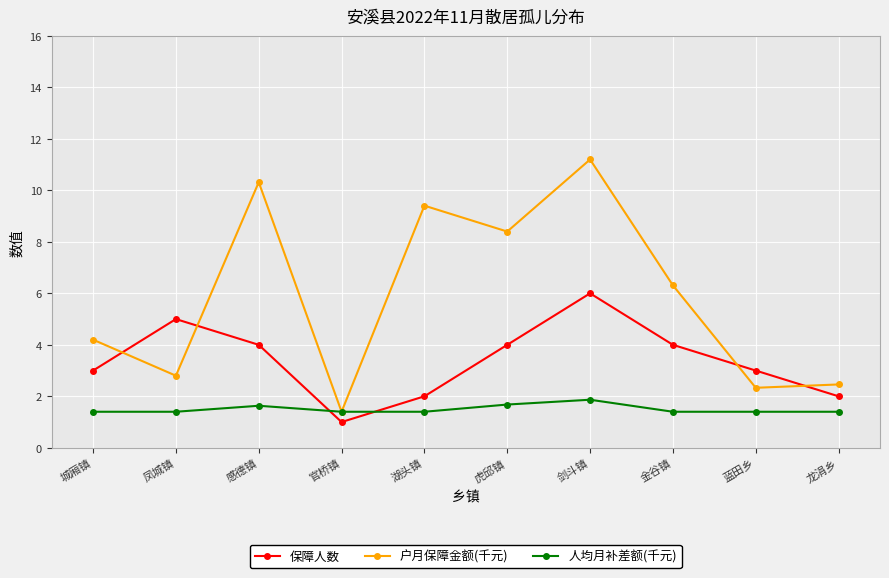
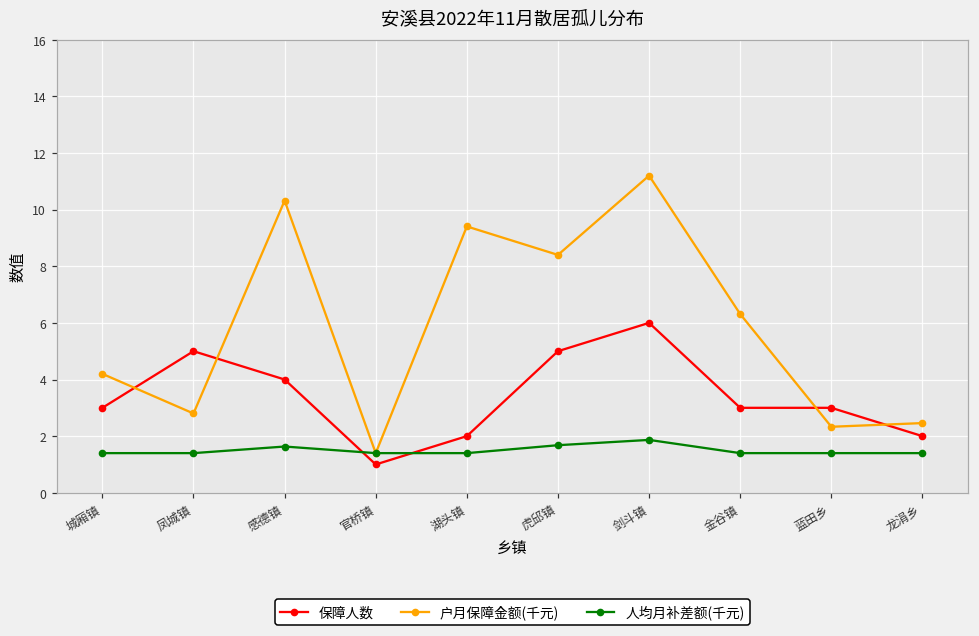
  {
    "保障人数": {
      "城厢镇": 3,
      "凤城镇": 5,
      "感德镇": 4,
      "官桥镇": 1,
      "湖头镇": 2,
-     "虎邱镇": 4,
+     "虎邱镇": 5,
      "剑斗镇": 6,
-     "金谷镇": 4,
+     "金谷镇": 3,
      "蓝田乡": 3,
      "龙涓乡": 2
    },
    "户月保障金额(千元)": {
      "城厢镇": 4.2,
      "凤城镇": 2.8,
      "感德镇": 10.3,
      "湖头镇": 9.4,
      "虎邱镇": 8.4,
      "剑斗镇": 11.2,
      "金谷镇": 6.3,
      "蓝田乡": 2.3,
      "龙涓乡": 2.5
    },
    "人均月补差额(千元)": {
      "城厢镇": 1.4,
      "凤城镇": 1.4,
      "感德镇": 1.6,
      "湖头镇": 1.4,
      "虎邱镇": 1.7,
      "剑斗镇": 1.9,
      "金谷镇": 1.4,
      "蓝田乡": 1.4,
      "龙涓乡": 1.4
    }
  }
